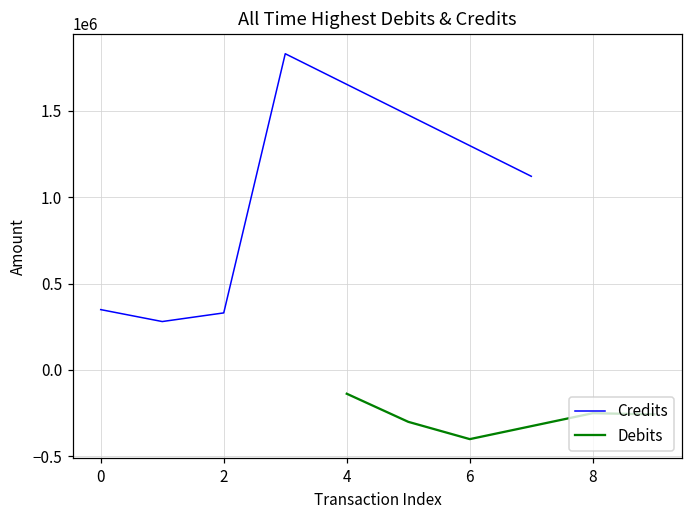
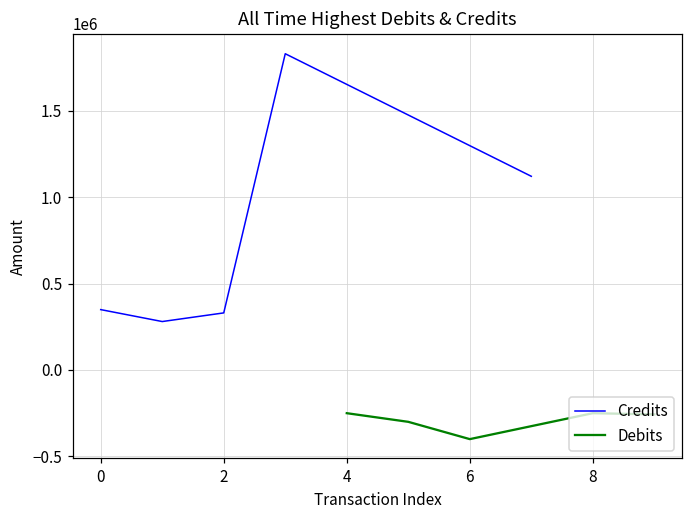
  {
    "Credits": {
      "0": 350000,
      "2": 330000
    },
    "Debits": {
-     "4": -140000,
+     "4": -250000,
      "6": -400000
    }
  }
